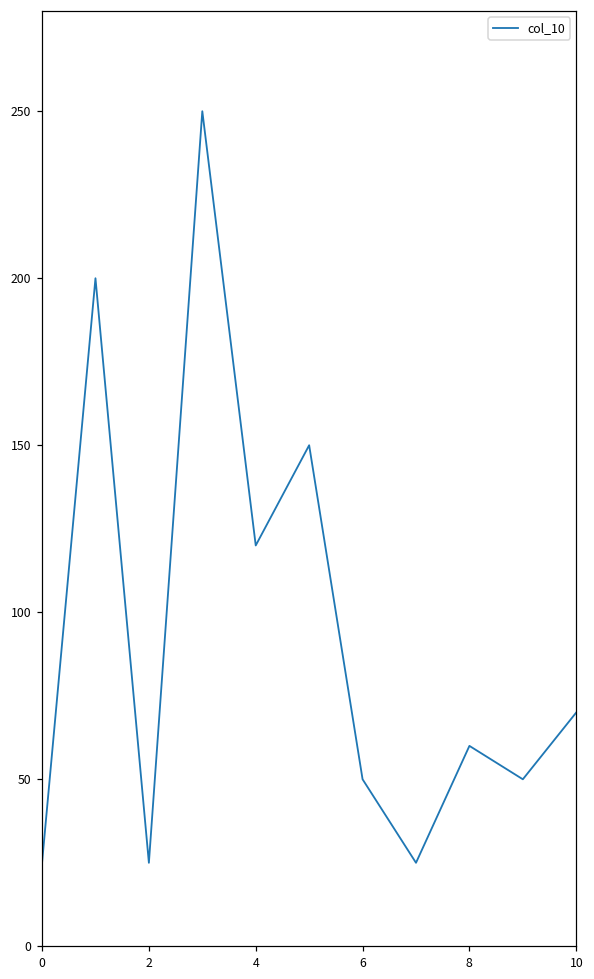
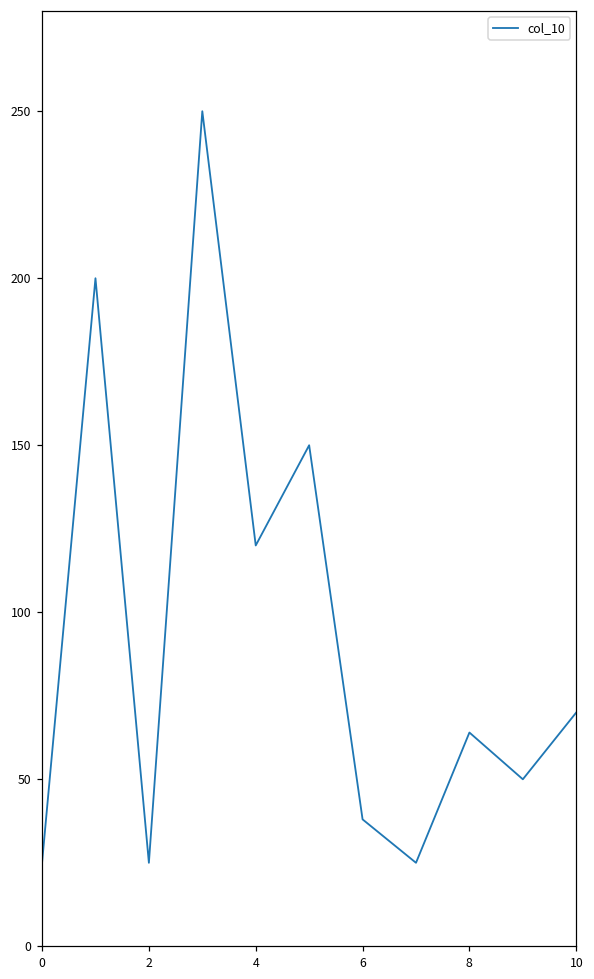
  {
    "0": 25,
    "2": 25,
    "4": 120,
-   "6": 50,
-   "8": 60,
+   "6": 38,
+   "8": 64,
    "10": 70
  }
